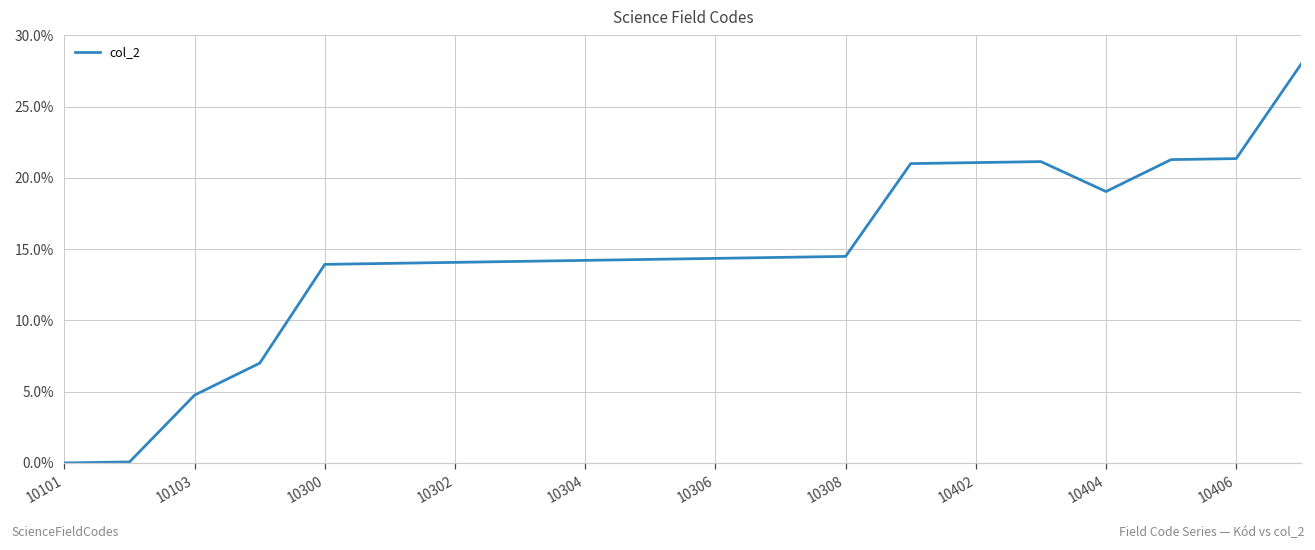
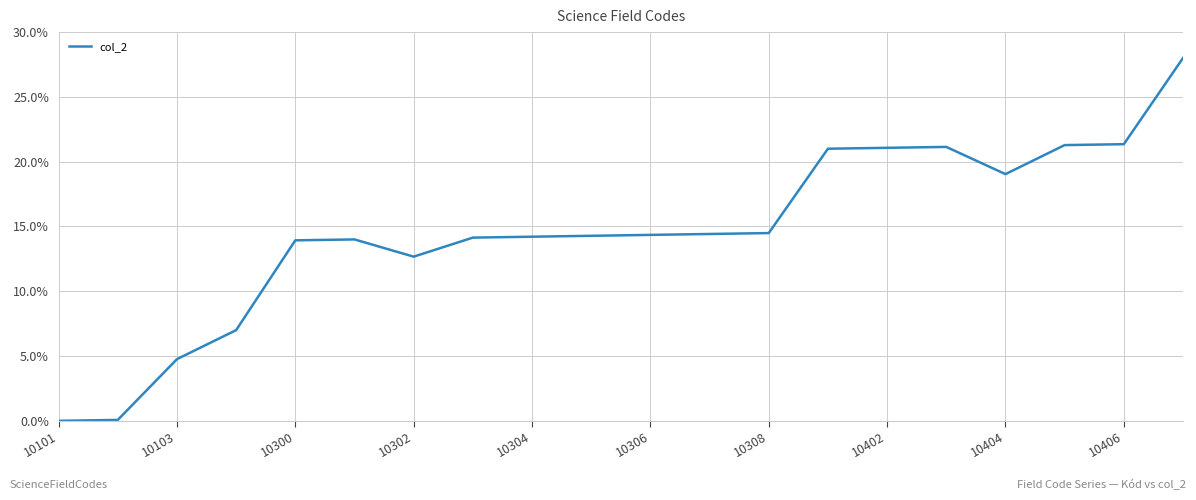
  {
    "10101": "0.0%",
    "10103": "4.8%",
    "10300": "13.9%",
-   "10302": "14.1%",
+   "10302": "12.7%",
    "10304": "14.2%",
    "10306": "14.3%",
    "10308": "14.5%",
    "10402": "21.1%",
    "10404": "19.0%",
    "10406": "21.3%"
  }
